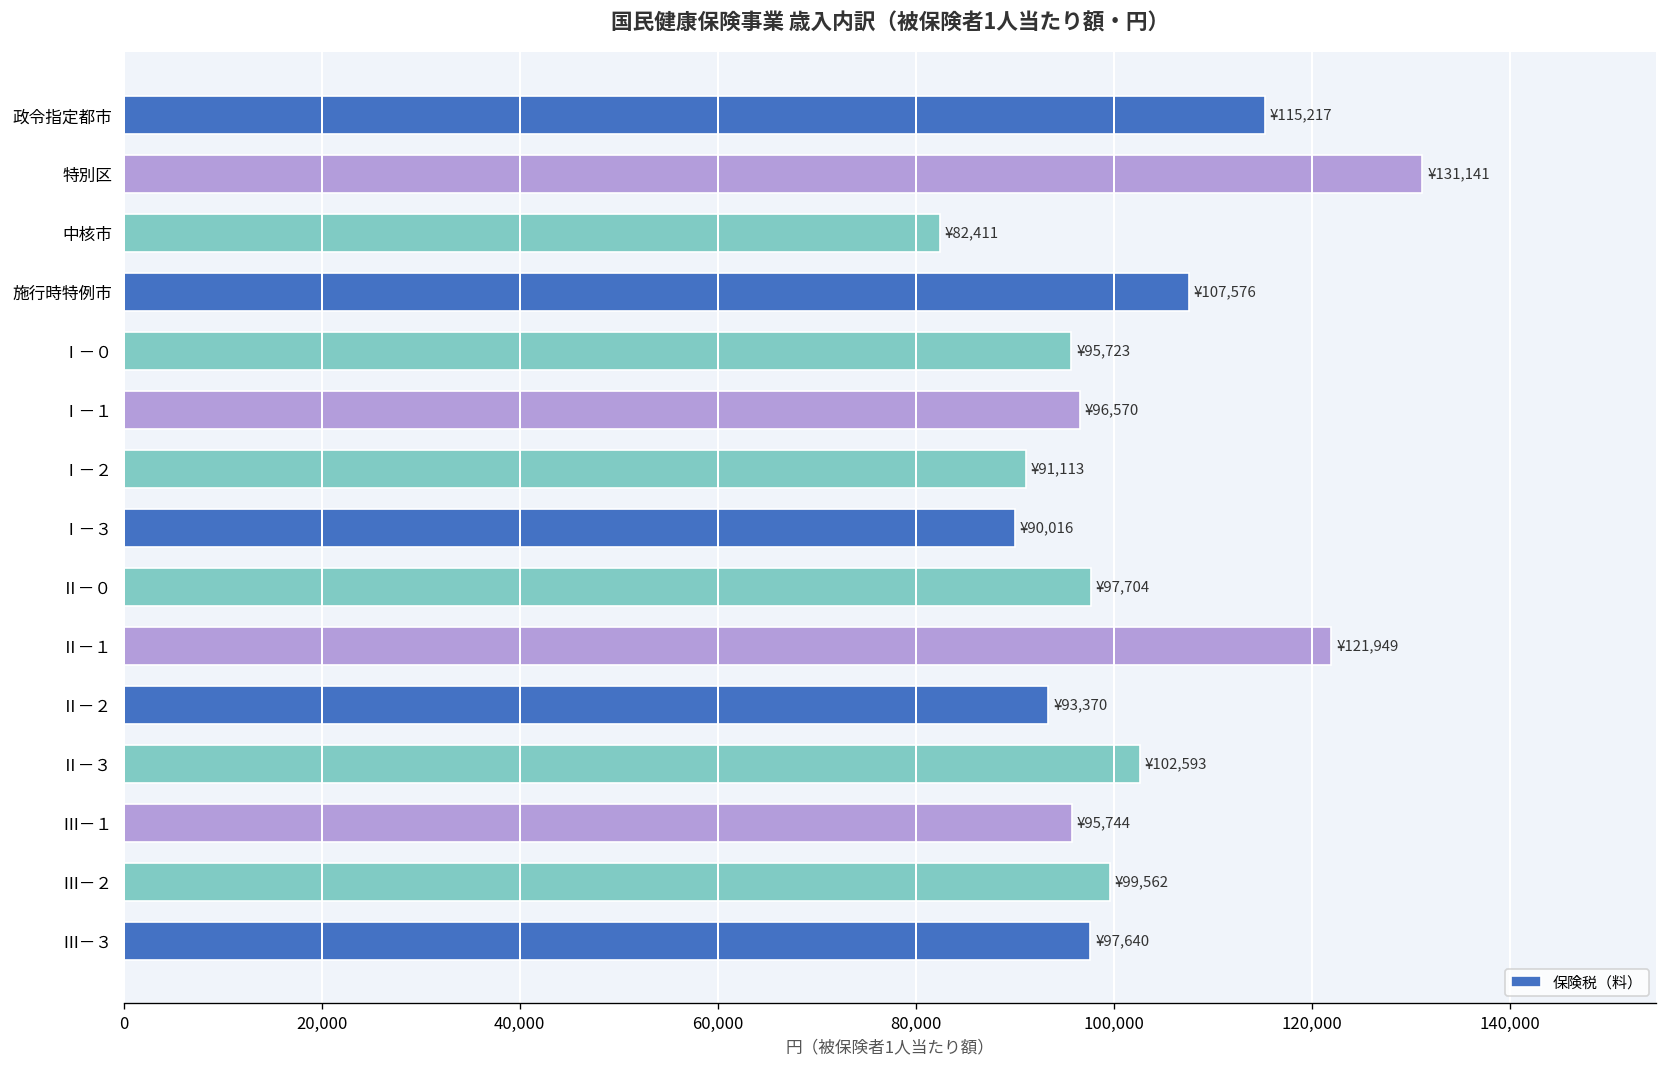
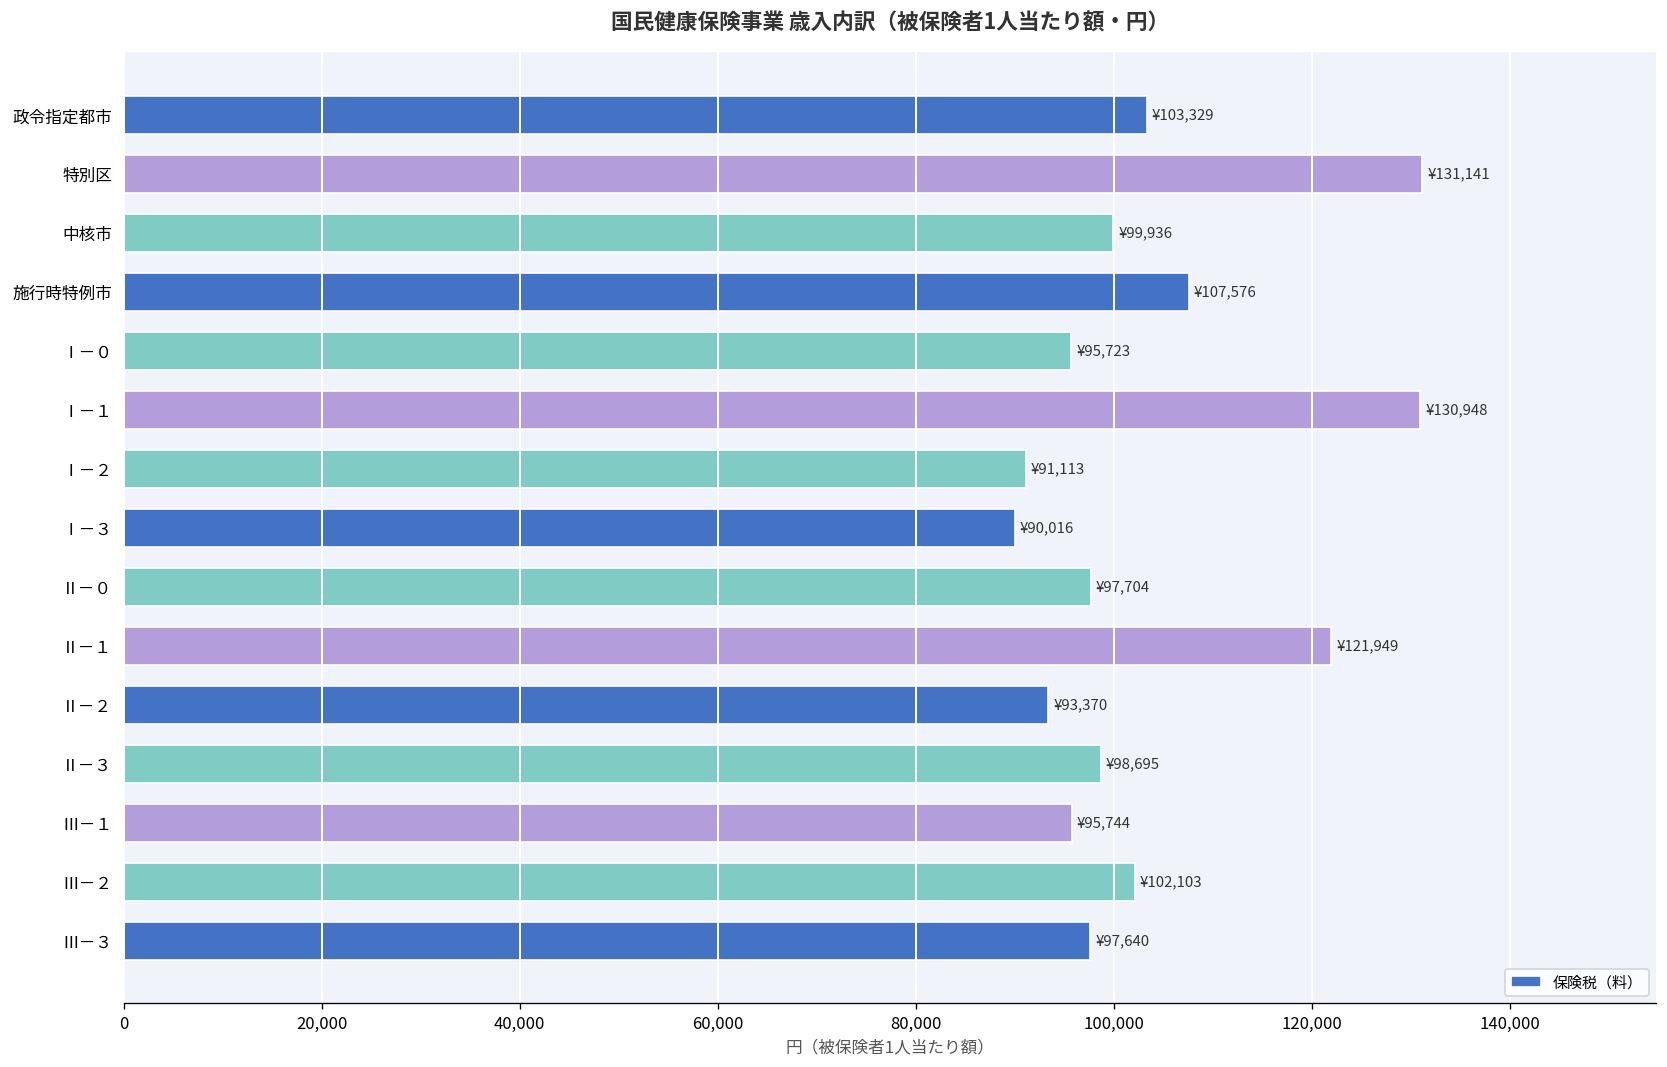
  {
-   "政令指定都市": "¥115,217",
+   "政令指定都市": "¥103,329",
    "特別区": "¥131,141",
-   "中核市": "¥82,411",
+   "中核市": "¥99,936",
    "施行時特例市": "¥107,576",
    "Ⅰ－０": "¥95,723",
-   "Ⅰ－１": "¥96,570",
+   "Ⅰ－１": "¥130,948",
    "Ⅰ－２": "¥91,113",
    "Ⅰ－３": "¥90,016",
    "Ⅱ－０": "¥97,704",
    "Ⅱ－１": "¥121,949",
    "Ⅱ－２": "¥93,370",
-   "Ⅱ－３": "¥102,593",
+   "Ⅱ－３": "¥98,695",
    "Ⅲ－１": "¥95,744",
-   "Ⅲ－２": "¥99,562",
+   "Ⅲ－２": "¥102,103",
    "Ⅲ－３": "¥97,640"
  }
